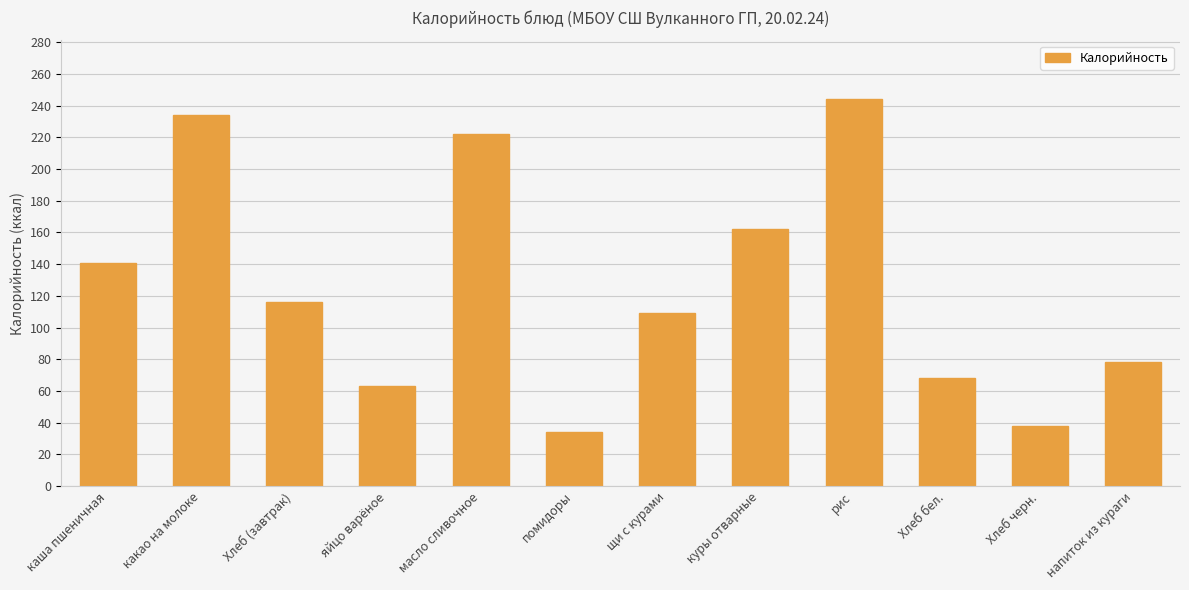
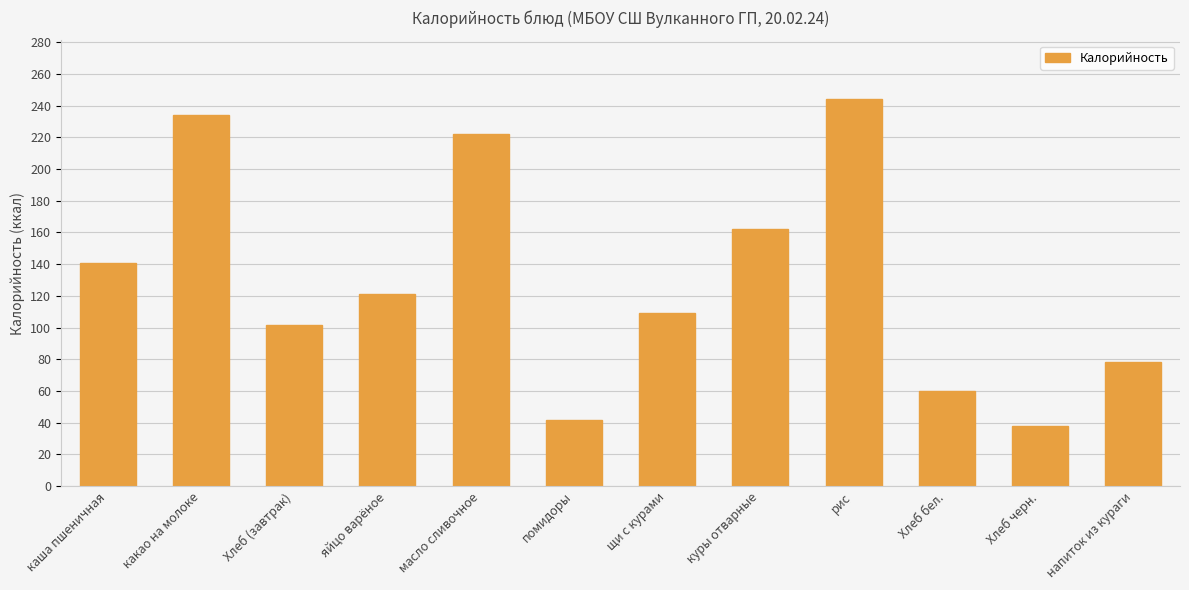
  {
    "каша пшеничная": 141,
    "какао на молоке": 234,
-   "Хлеб (завтрак)": 116,
-   "яйцо варёное": 63,
+   "Хлеб (завтрак)": 101,
+   "яйцо варёное": 121,
    "масло сливочное": 222,
-   "помидоры": 34,
+   "помидоры": 42,
    "щи с курами": 109,
    "куры отварные": 162,
    "рис": 245,
-   "Хлеб бел.": 68,
+   "Хлеб бел.": 60,
    "Хлеб черн.": 38,
    "напиток из кураги": 78
  }
